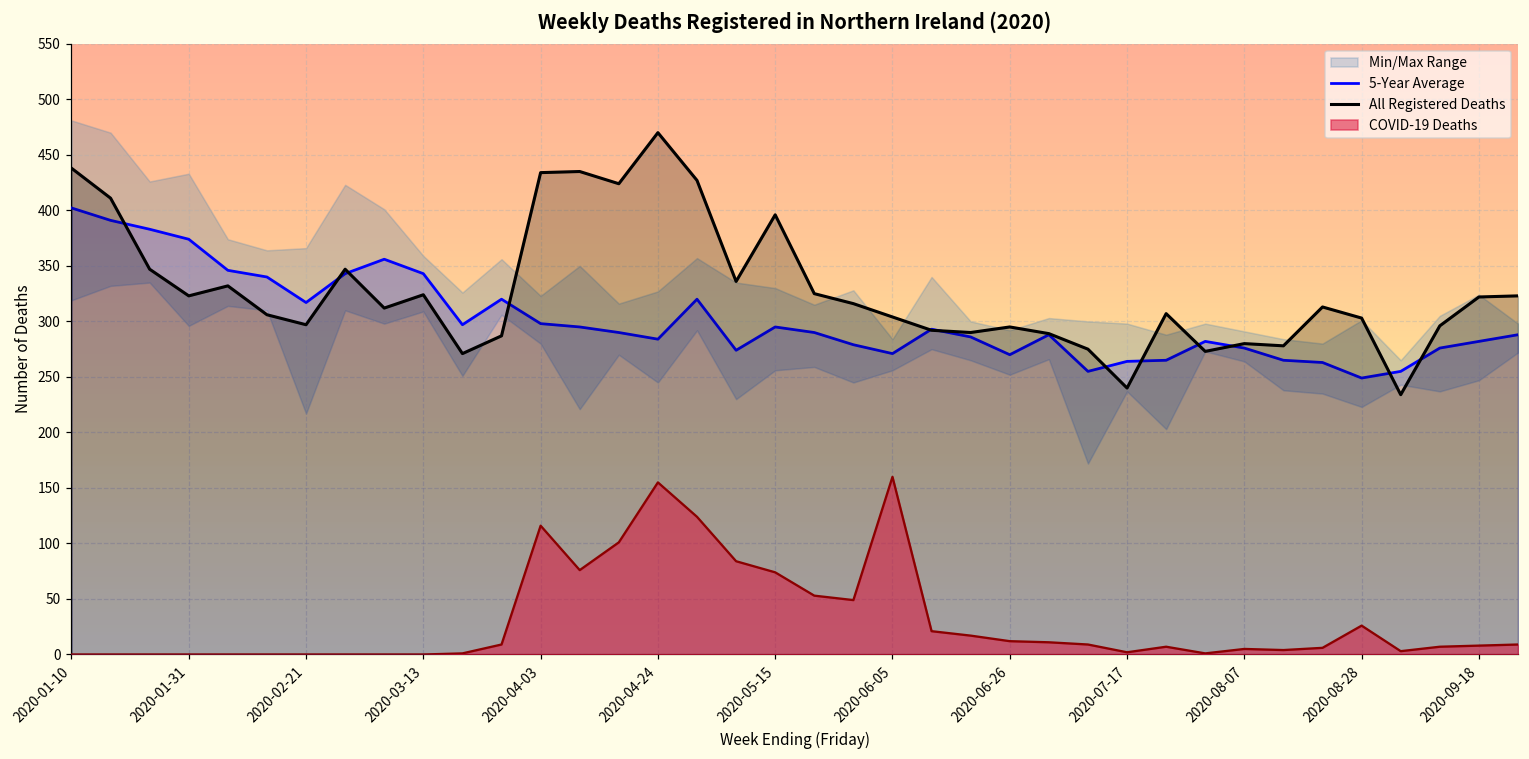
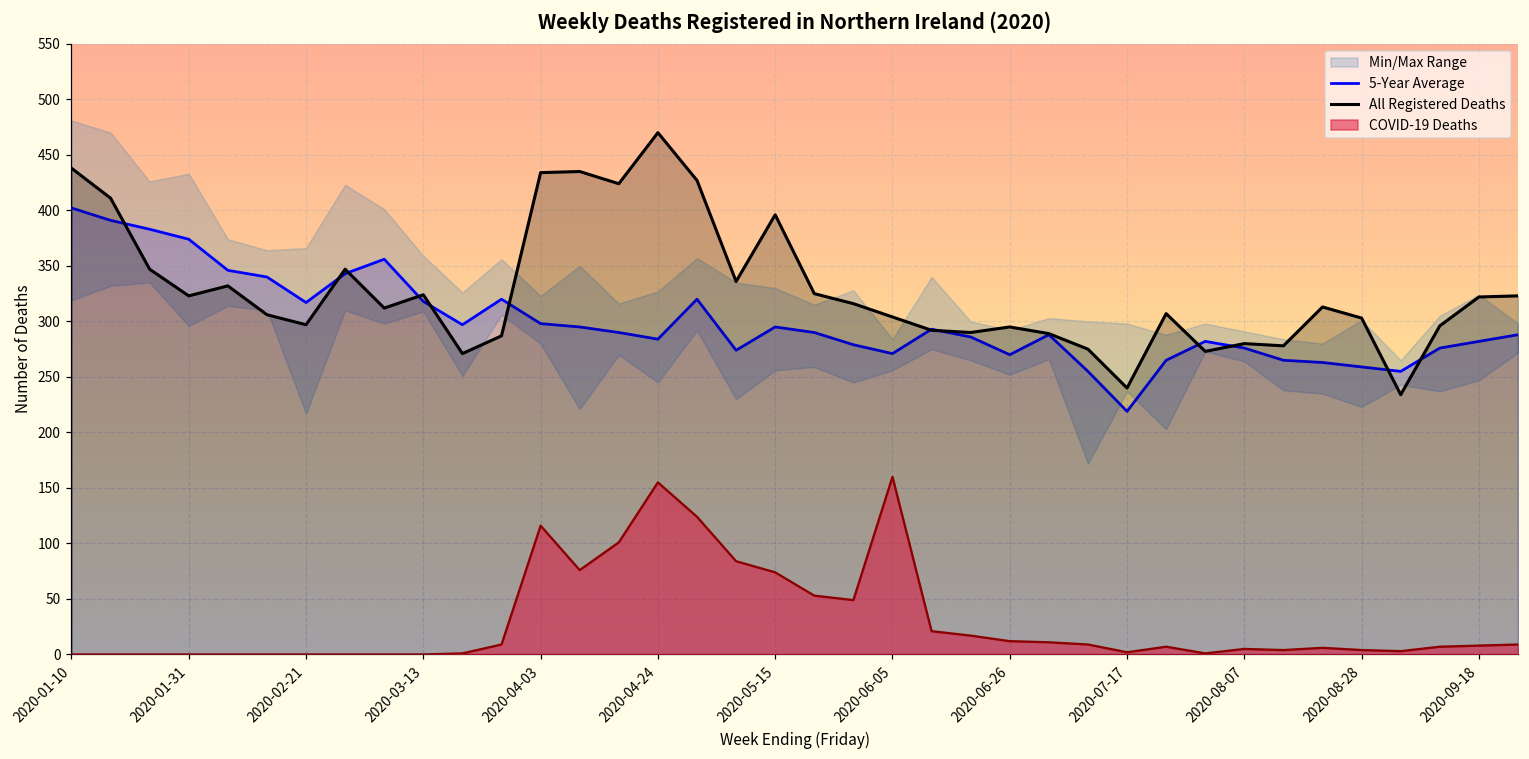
  {
    "5-Year Average": {
      "2020-01-10": 402,
      "2020-01-31": 374,
      "2020-02-21": 317,
-     "2020-03-13": 343,
+     "2020-03-13": 318,
      "2020-04-03": 298,
      "2020-04-24": 284,
      "2020-05-15": 295,
      "2020-06-05": 271,
      "2020-06-26": 270,
-     "2020-07-17": 264,
+     "2020-07-17": 219,
      "2020-08-07": 276,
-     "2020-08-28": 249,
+     "2020-08-28": 259,
      "2020-09-18": 282
    },
    "All Registered Deaths": {
      "2020-01-10": 438,
      "2020-01-31": 323,
      "2020-02-21": 297,
      "2020-03-13": 324,
      "2020-04-03": 434,
      "2020-04-24": 470,
      "2020-05-15": 396,
      "2020-06-05": 304,
      "2020-06-26": 295,
      "2020-07-17": 240,
      "2020-08-07": 280
    },
    "COVID-19 Deaths": {
      "2020-01-10": 0,
      "2020-01-31": 0,
      "2020-02-21": 0,
      "2020-03-13": 0,
      "2020-04-03": 116,
      "2020-04-24": 155,
      "2020-05-15": 74,
      "2020-06-05": 160,
      "2020-06-26": 12,
      "2020-07-17": 2,
      "2020-08-07": 5,
-     "2020-08-28": 26,
+     "2020-08-28": 4,
      "2020-09-18": 8
    }
  }
